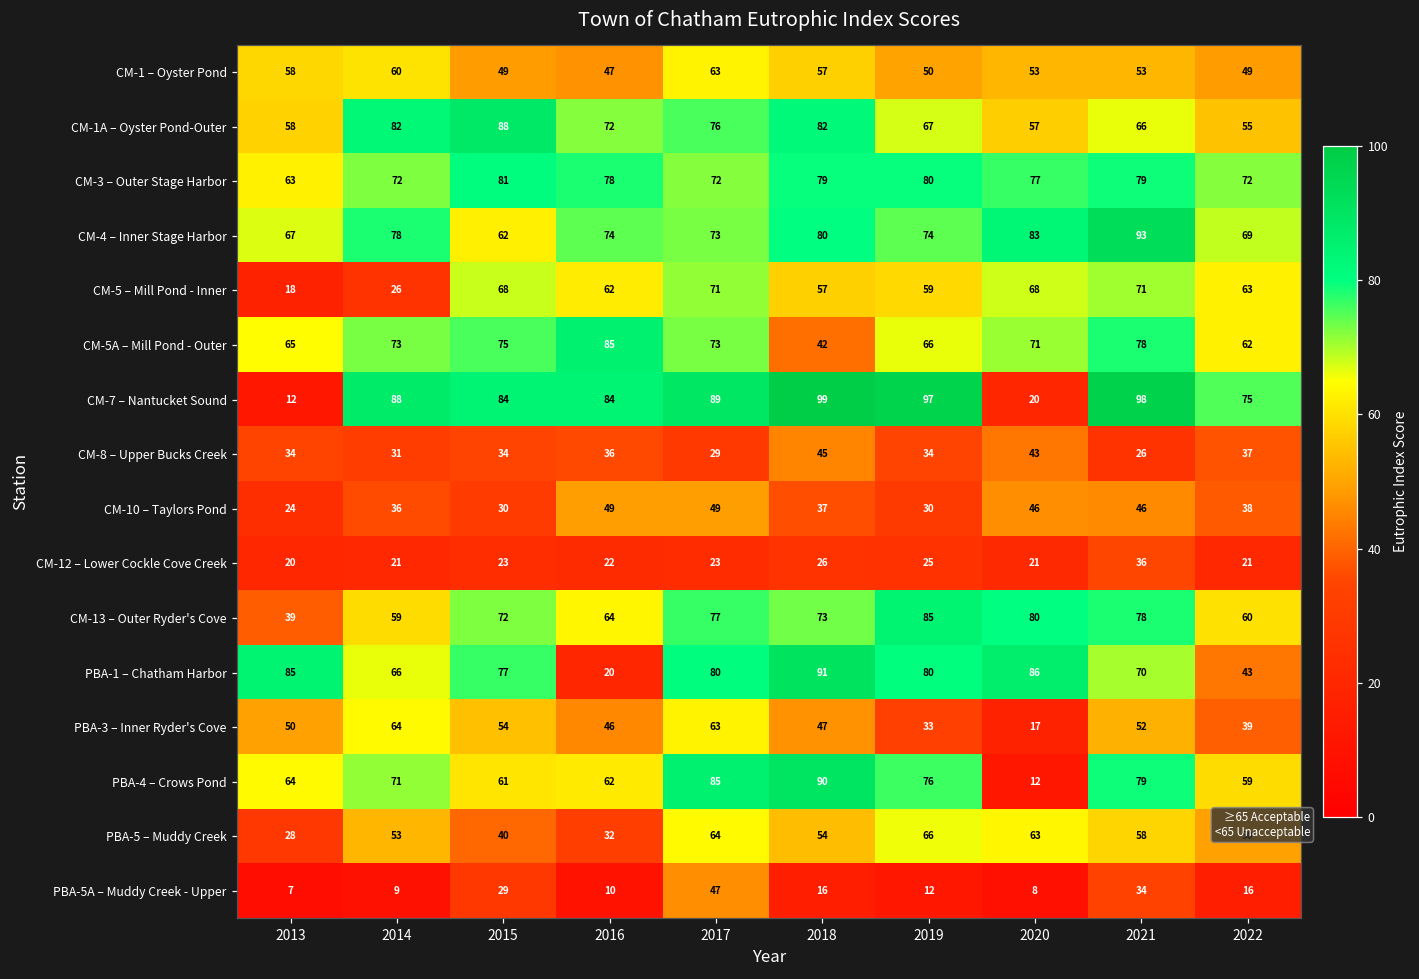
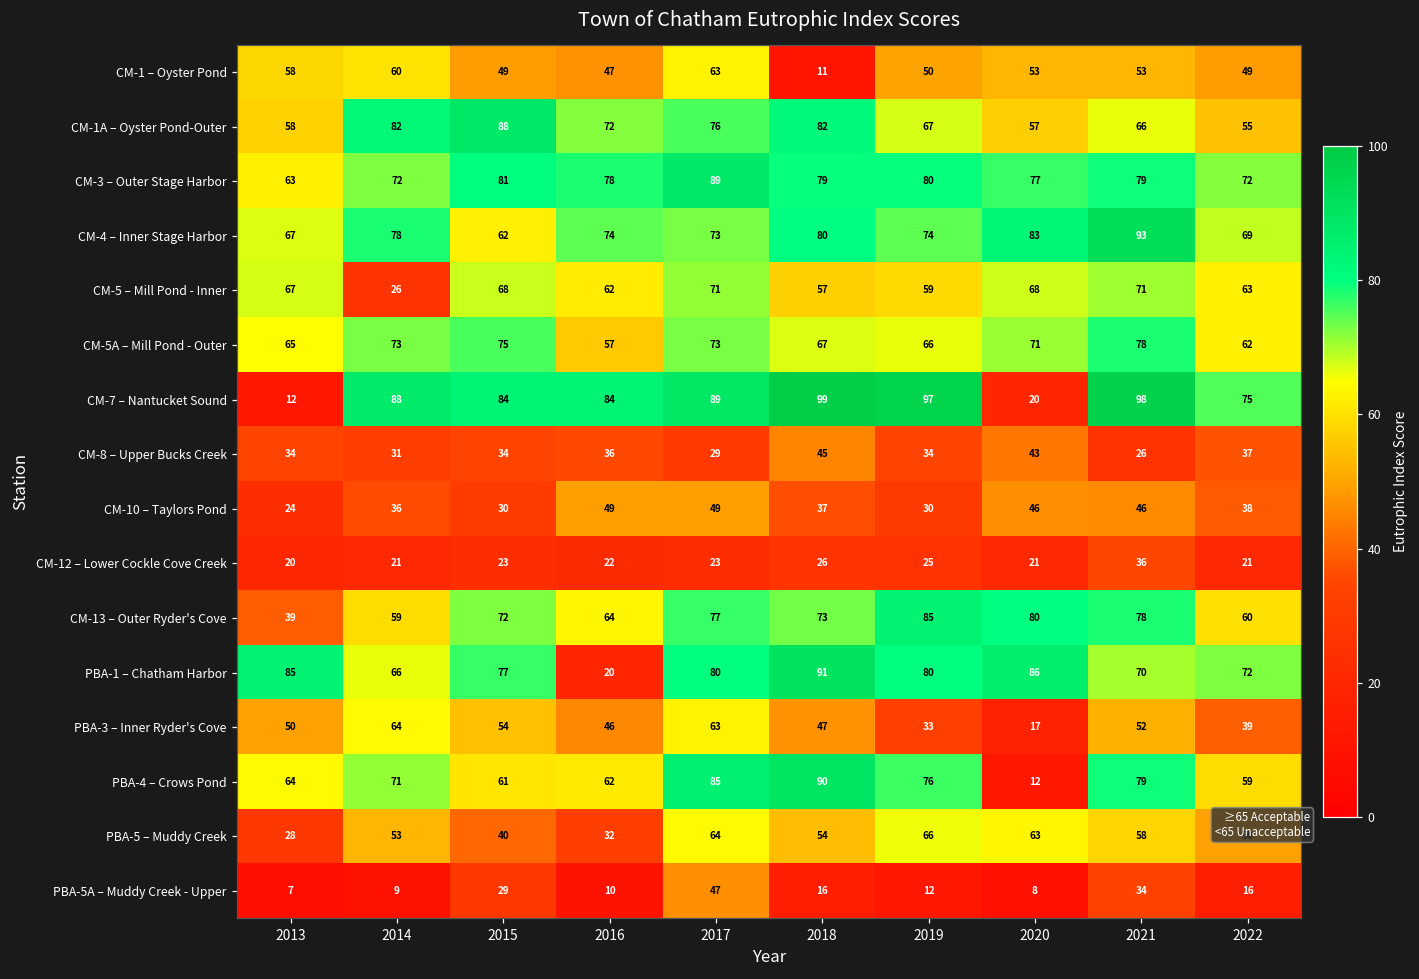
  {
    "CM-1 – Oyster Pond": {
      "2013": 58,
      "2014": 60,
      "2015": 49,
      "2016": 47,
      "2017": 63,
-     "2018": 57,
+     "2018": 11,
      "2019": 50,
      "2020": 53,
      "2021": 53,
      "2022": 49
    },
    "CM-1A – Oyster Pond-Outer": {
      "2013": 58,
      "2014": 82,
      "2015": 88,
      "2016": 72,
      "2017": 76,
      "2018": 82,
      "2019": 67,
      "2020": 57,
      "2021": 66,
      "2022": 55
    },
    "CM-3 – Outer Stage Harbor": {
      "2013": 63,
      "2014": 72,
      "2015": 81,
      "2016": 78,
-     "2017": 72,
+     "2017": 89,
      "2018": 79,
      "2019": 80,
      "2020": 77,
      "2021": 79,
      "2022": 72
    },
    "CM-4 – Inner Stage Harbor": {
      "2013": 67,
      "2014": 78,
      "2015": 62,
      "2016": 74,
      "2017": 73,
      "2018": 80,
      "2019": 74,
      "2020": 83,
      "2021": 93,
      "2022": 69
    },
    "CM-5 – Mill Pond - Inner": {
-     "2013": 18,
+     "2013": 67,
      "2014": 26,
      "2015": 68,
      "2016": 62,
      "2017": 71,
      "2018": 57,
      "2019": 59,
      "2020": 68,
      "2021": 71,
      "2022": 63
    },
    "CM-5A – Mill Pond - Outer": {
      "2013": 65,
      "2014": 73,
      "2015": 75,
-     "2016": 85,
+     "2016": 57,
      "2017": 73,
-     "2018": 42,
+     "2018": 67,
      "2019": 66,
      "2020": 71,
      "2021": 78,
      "2022": 62
    },
    "CM-7 – Nantucket Sound": {
      "2013": 12,
      "2014": 88,
      "2015": 84,
      "2016": 84,
      "2017": 89,
      "2018": 99,
      "2019": 97,
      "2020": 20,
      "2021": 98,
      "2022": 75
    },
    "CM-8 – Upper Bucks Creek": {
      "2013": 34,
      "2014": 31,
      "2015": 34,
      "2016": 36,
      "2017": 29,
      "2018": 45,
      "2019": 34,
      "2020": 43,
      "2021": 26,
      "2022": 37
    },
    "CM-10 – Taylors Pond": {
      "2013": 24,
      "2014": 36,
      "2015": 30,
      "2016": 49,
      "2017": 49,
      "2018": 37,
      "2019": 30,
      "2020": 46,
      "2021": 46,
      "2022": 38
    },
    "CM-12 – Lower Cockle Cove Creek": {
      "2013": 20,
      "2014": 21,
      "2015": 23,
      "2016": 22,
      "2017": 23,
      "2018": 26,
      "2019": 25,
      "2020": 21,
      "2021": 36,
      "2022": 21
    },
    "CM-13 – Outer Ryder's Cove": {
      "2013": 39,
      "2014": 59,
      "2015": 72,
      "2016": 64,
      "2017": 77,
      "2018": 73,
      "2019": 85,
      "2020": 80,
      "2021": 78,
      "2022": 60
    },
    "PBA-1 – Chatham Harbor": {
      "2013": 85,
      "2014": 66,
      "2015": 77,
      "2016": 20,
      "2017": 80,
      "2018": 91,
      "2019": 80,
      "2020": 86,
      "2021": 70,
-     "2022": 43
+     "2022": 72
    },
    "PBA-3 – Inner Ryder's Cove": {
      "2013": 50,
      "2014": 64,
      "2015": 54,
      "2016": 46,
      "2017": 63,
      "2018": 47,
      "2019": 33,
      "2020": 17,
      "2021": 52,
      "2022": 39
    },
    "PBA-4 – Crows Pond": {
      "2013": 64,
      "2014": 71,
      "2015": 61,
      "2016": 62,
      "2017": 85,
      "2018": 90,
      "2019": 76,
      "2020": 12,
      "2021": 79,
      "2022": 59
    },
    "PBA-5 – Muddy Creek": {
      "2013": 28,
      "2014": 53,
      "2015": 40,
      "2016": 32,
      "2017": 64,
      "2018": 54,
      "2019": 66,
      "2020": 63,
      "2021": 58,
      "2022": 50
    },
    "PBA-5A – Muddy Creek - Upper": {
      "2013": 7,
      "2014": 9,
      "2015": 29,
      "2016": 10,
      "2017": 47,
      "2018": 16,
      "2019": 12,
      "2020": 8,
      "2021": 34,
      "2022": 16
    }
  }
